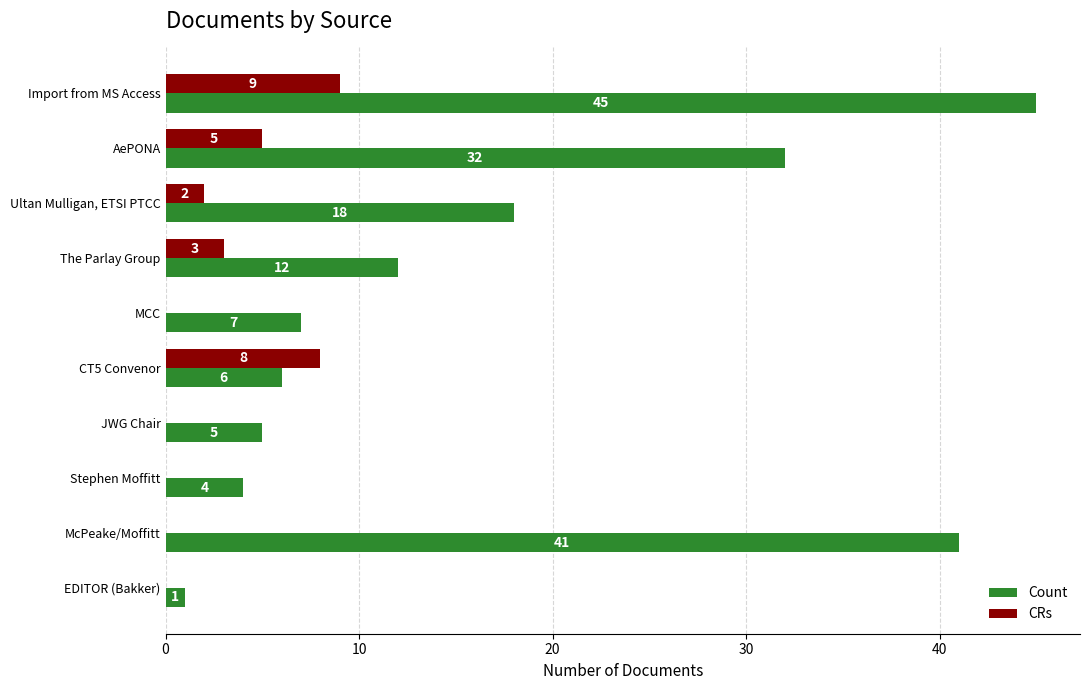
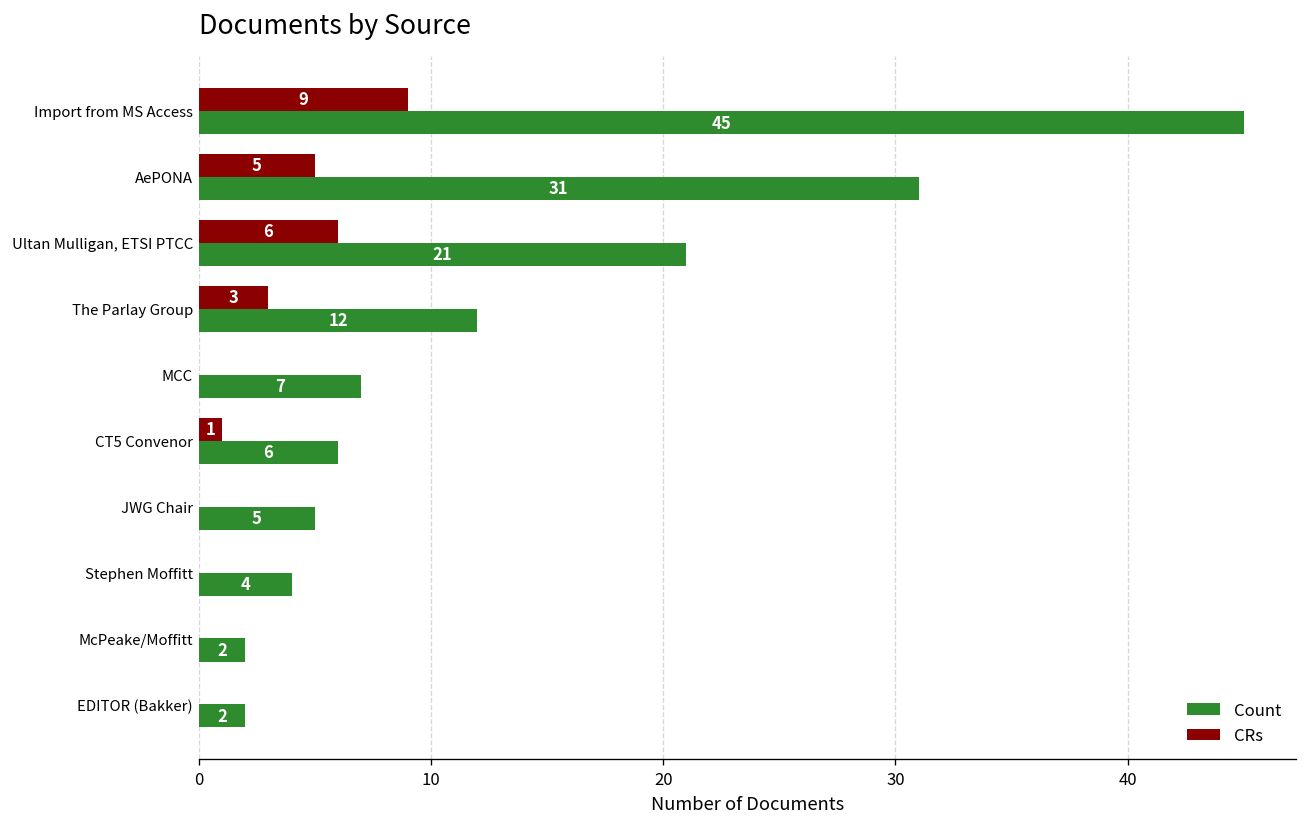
  {
    "Count": {
      "Import from MS Access": 45,
-     "AePONA": 32,
-     "Ultan Mulligan, ETSI PTCC": 18,
+     "AePONA": 31,
+     "Ultan Mulligan, ETSI PTCC": 21,
      "The Parlay Group": 12,
      "MCC": 7,
      "CT5 Convenor": 6,
      "JWG Chair": 5,
      "Stephen Moffitt": 4,
-     "McPeake/Moffitt": 41,
-     "EDITOR (Bakker)": 1
+     "McPeake/Moffitt": 2,
+     "EDITOR (Bakker)": 2
    },
    "CRs": {
      "Import from MS Access": 9,
      "AePONA": 5,
-     "Ultan Mulligan, ETSI PTCC": 2,
+     "Ultan Mulligan, ETSI PTCC": 6,
      "The Parlay Group": 3,
-     "CT5 Convenor": 8
+     "CT5 Convenor": 1
    }
  }
